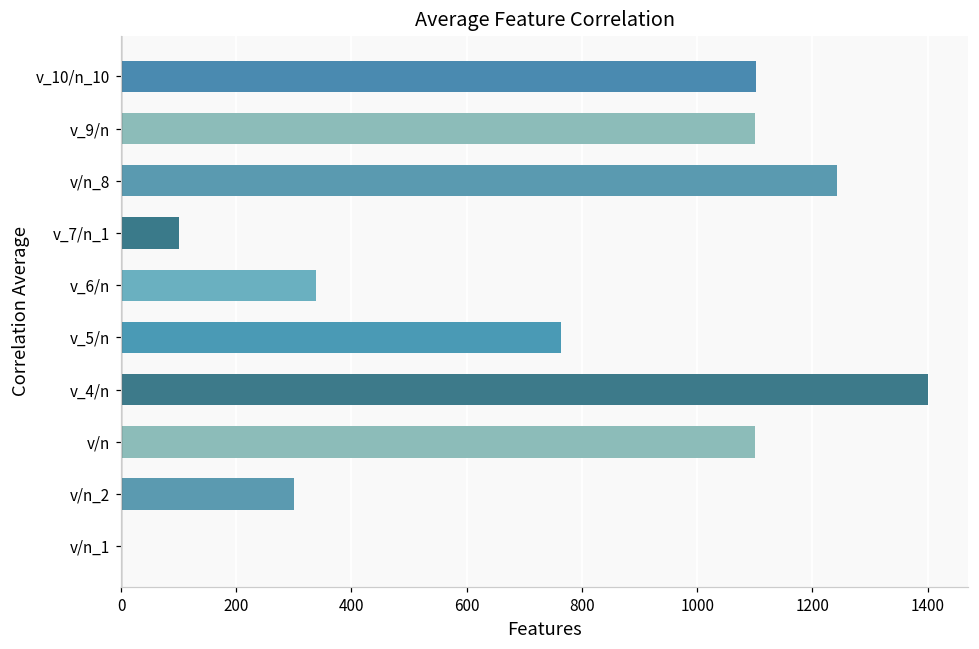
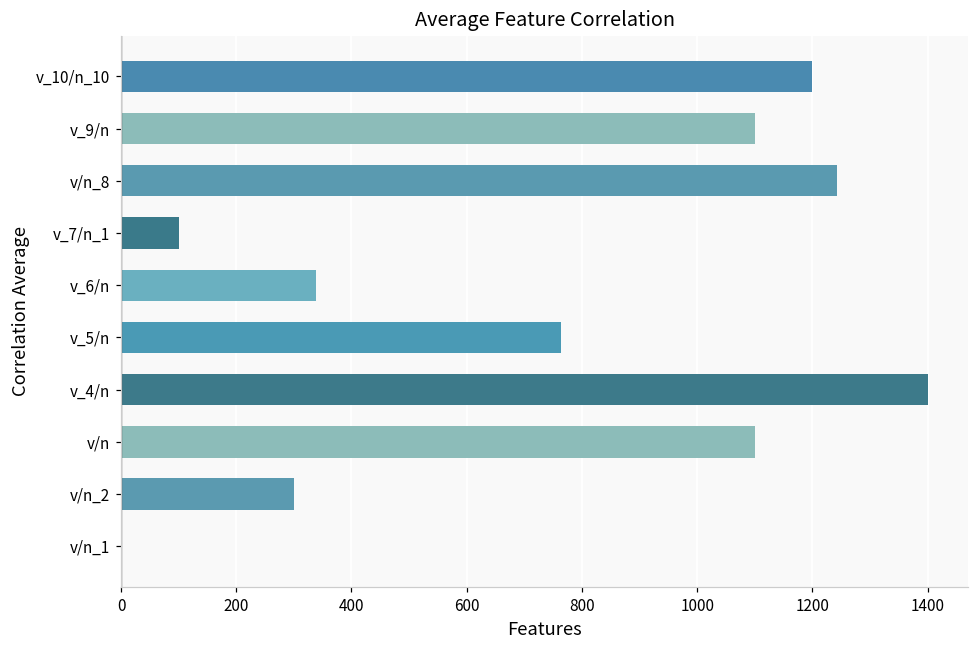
  {
-   "v_10/n_10": 1100,
+   "v_10/n_10": 1200,
    "v_9/n": 1100,
    "v/n_8": 1240,
    "v_7/n_1": 100,
    "v_6/n": 340,
    "v_5/n": 760,
    "v_4/n": 1400,
    "v/n": 1100,
    "v/n_2": 300,
    "v/n_1": 0
  }
